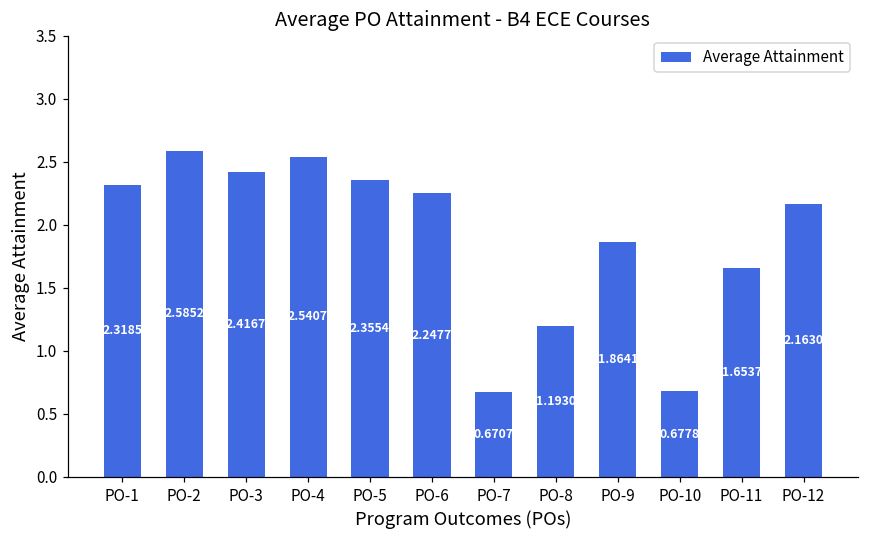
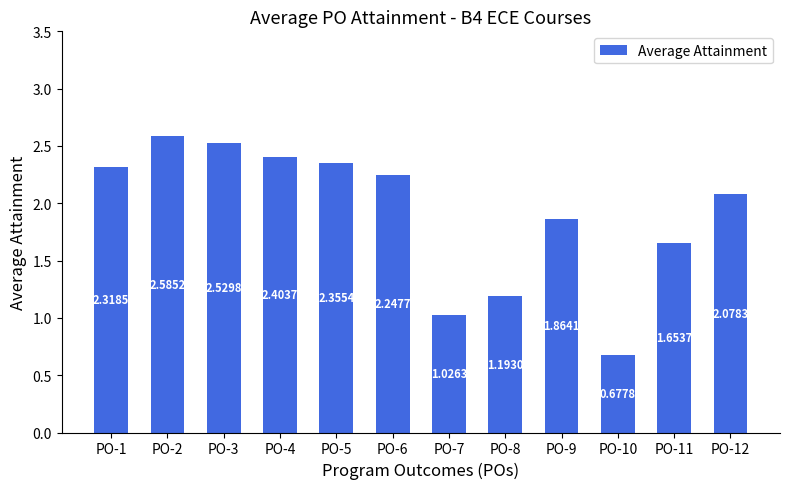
  {
    "PO-1": 2.3185,
    "PO-2": 2.5852,
-   "PO-3": 2.4167,
-   "PO-4": 2.5407,
+   "PO-3": 2.5298,
+   "PO-4": 2.4037,
    "PO-5": 2.3554,
    "PO-6": 2.2477,
-   "PO-7": 0.6707,
+   "PO-7": 1.0263,
    "PO-8": 1.1930,
    "PO-9": 1.8641,
    "PO-10": 0.6778,
    "PO-11": 1.6537,
-   "PO-12": 2.1630
+   "PO-12": 2.0783
  }
